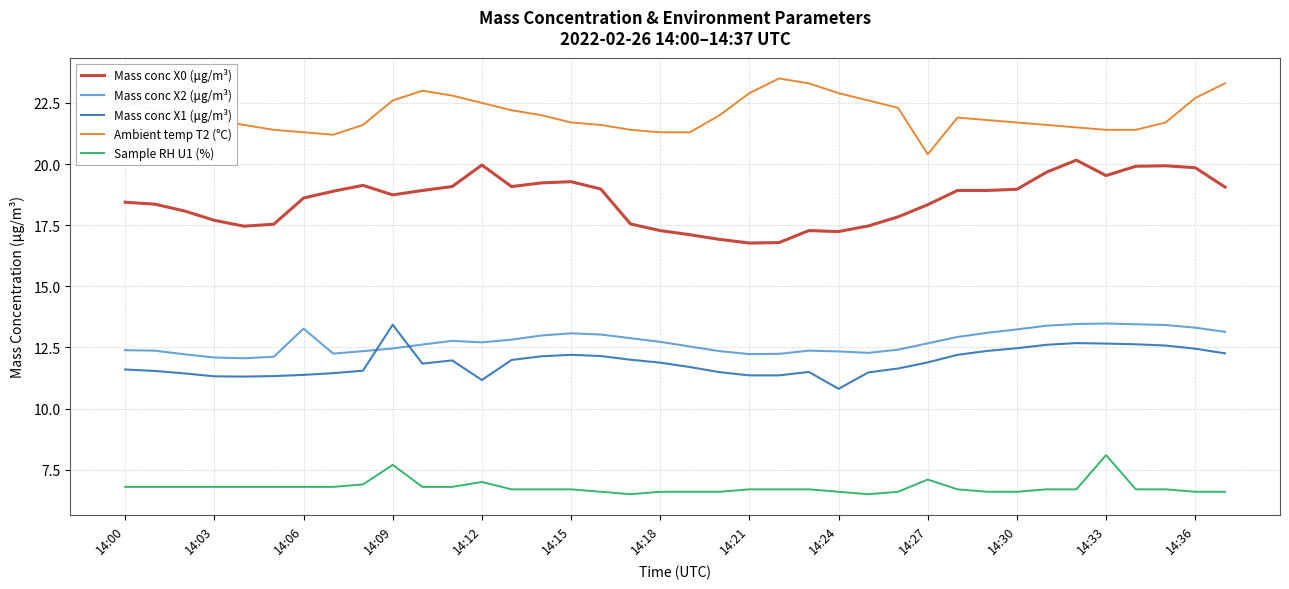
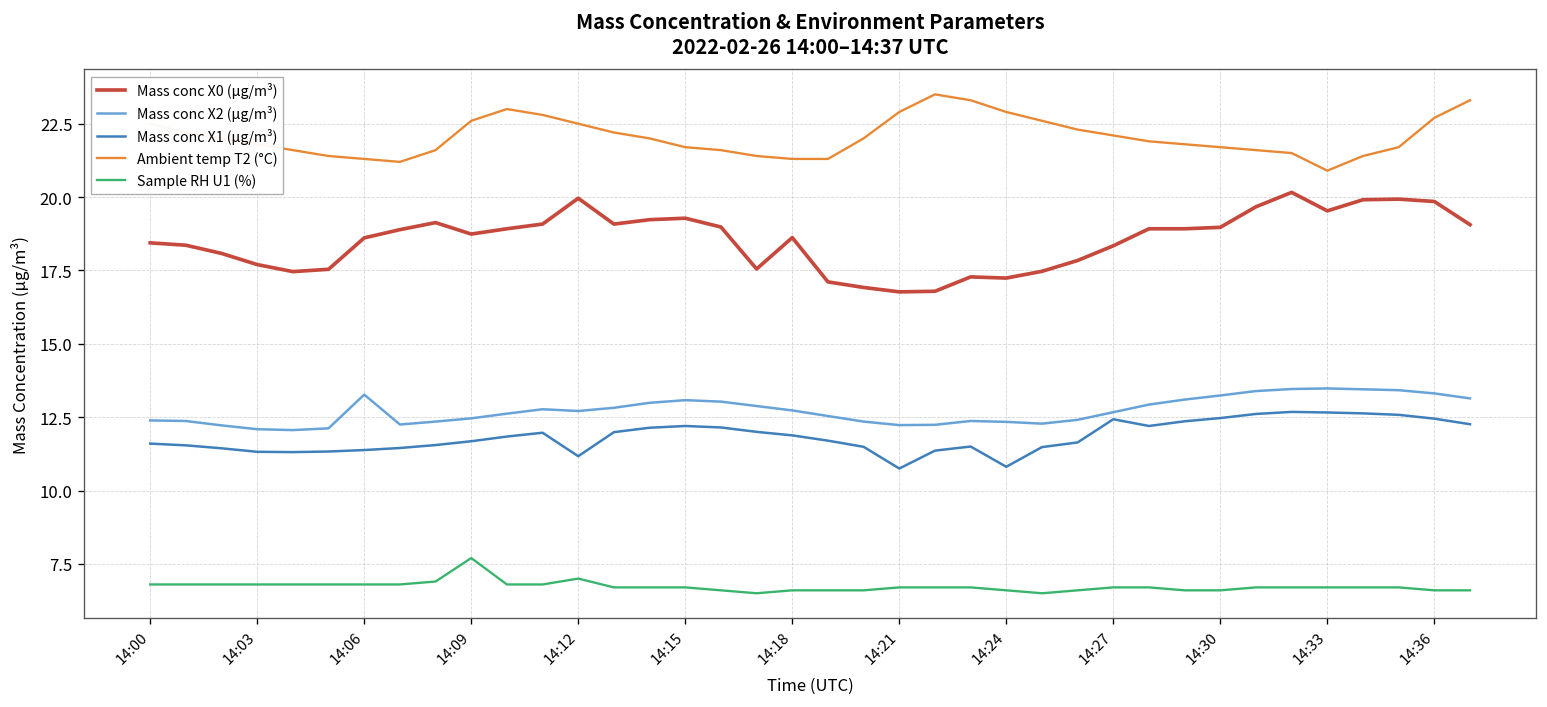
  {
    "Mass conc X0 (μg/m³)": {
      "14:00": 18.4,
      "14:03": 17.7,
      "14:06": 18.6,
      "14:09": 18.7,
      "14:12": 20.0,
      "14:15": 19.3,
-     "14:18": 17.3,
+     "14:18": 18.6,
      "14:21": 16.8,
      "14:24": 17.2,
      "14:27": 18.3,
      "14:30": 19.0,
      "14:33": 19.5,
      "14:36": 19.9
    },
    "Mass conc X2 (μg/m³)": {
      "14:00": 12.4,
      "14:03": 12.1,
      "14:06": 13.3,
      "14:09": 12.5,
      "14:12": 12.7,
      "14:15": 13.1,
      "14:18": 12.7,
      "14:21": 12.2,
      "14:24": 12.3,
      "14:27": 12.7,
      "14:30": 13.2,
      "14:33": 13.5,
      "14:36": 13.3
    },
    "Mass conc X1 (μg/m³)": {
      "14:00": 11.6,
      "14:03": 11.3,
      "14:06": 11.4,
-     "14:09": 13.4,
+     "14:09": 11.7,
      "14:12": 11.2,
      "14:15": 12.2,
      "14:18": 11.9,
-     "14:21": 11.4,
+     "14:21": 10.8,
      "14:24": 10.8,
-     "14:27": 11.9,
+     "14:27": 12.4,
      "14:30": 12.5,
      "14:33": 12.7,
      "14:36": 12.5
    },
    "Ambient temp T2 (°C)": {
      "14:06": 21.3,
      "14:09": 22.6,
      "14:12": 22.5,
      "14:15": 21.7,
      "14:18": 21.3,
      "14:21": 22.9,
      "14:24": 22.9,
-     "14:27": 20.4,
+     "14:27": 22.1,
      "14:30": 21.7,
-     "14:33": 21.4,
+     "14:33": 20.9,
      "14:36": 22.7
    },
    "Sample RH U1 (%)": {
      "14:00": 6.8,
      "14:03": 6.8,
      "14:06": 6.8,
      "14:09": 7.7,
      "14:12": 7.0,
      "14:15": 6.7,
      "14:18": 6.6,
      "14:21": 6.7,
      "14:24": 6.6,
-     "14:27": 7.1,
+     "14:27": 6.7,
      "14:30": 6.6,
-     "14:33": 8.1,
+     "14:33": 6.7,
      "14:36": 6.6
    }
  }
